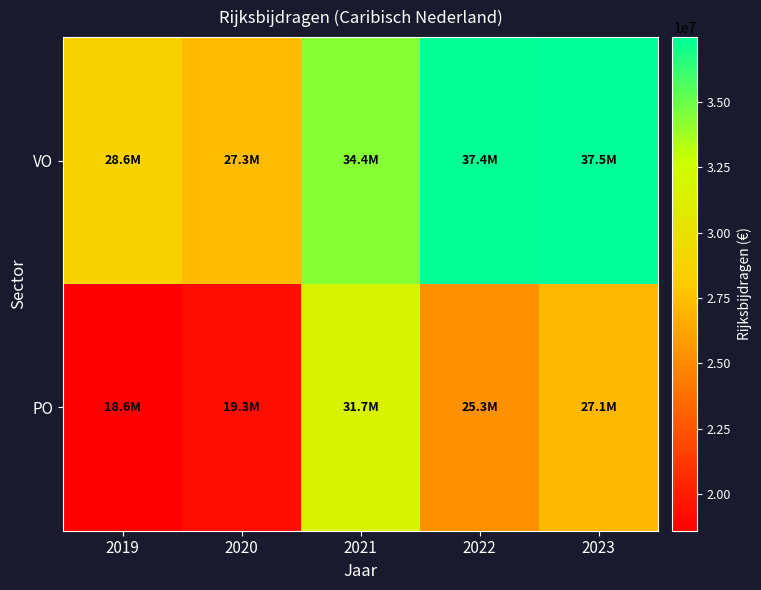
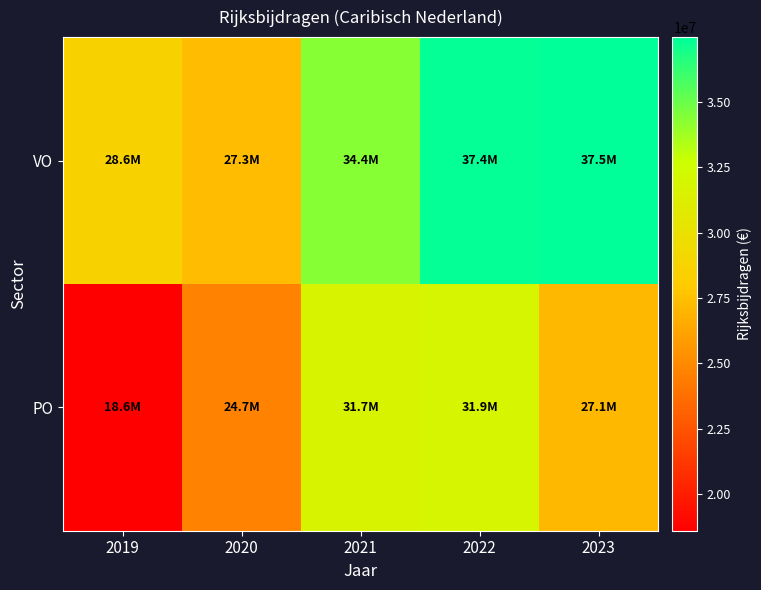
  {
    "VO": {
      "2019": "28.6M",
      "2020": "27.3M",
      "2021": "34.4M",
      "2022": "37.4M",
      "2023": "37.5M"
    },
    "PO": {
      "2019": "18.6M",
-     "2020": "19.3M",
+     "2020": "24.7M",
      "2021": "31.7M",
-     "2022": "25.3M",
+     "2022": "31.9M",
      "2023": "27.1M"
    }
  }
